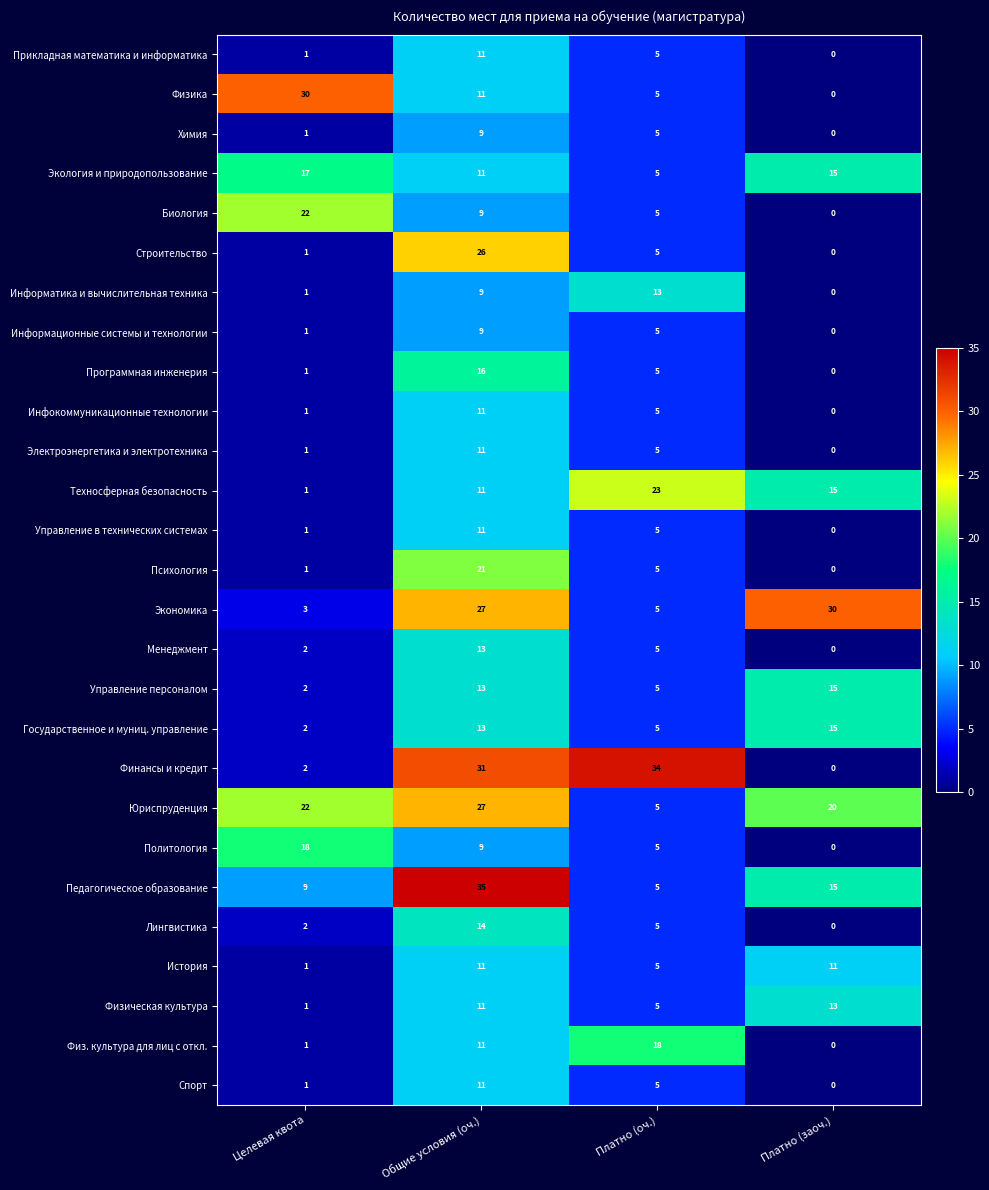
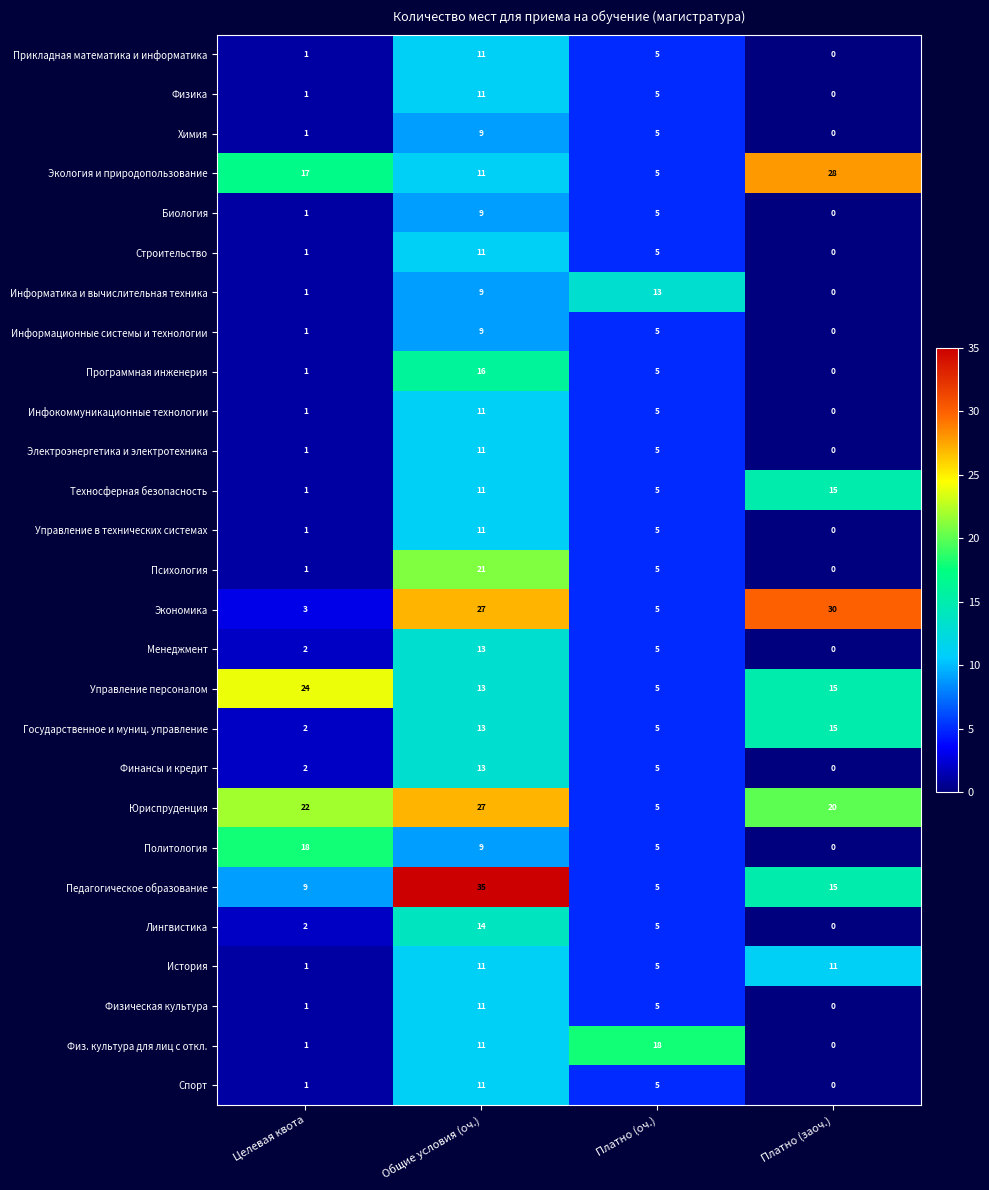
  {
    "Прикладная математика и информатика": {
      "Целевая квота": 1,
      "Общие условия (оч.)": 11,
      "Платно (оч.)": 5,
      "Платно (заоч.)": 0
    },
    "Физика": {
-     "Целевая квота": 30,
+     "Целевая квота": 1,
      "Общие условия (оч.)": 11,
      "Платно (оч.)": 5,
      "Платно (заоч.)": 0
    },
    "Химия": {
      "Целевая квота": 1,
      "Общие условия (оч.)": 9,
      "Платно (оч.)": 5,
      "Платно (заоч.)": 0
    },
    "Экология и природопользование": {
      "Целевая квота": 17,
      "Общие условия (оч.)": 11,
      "Платно (оч.)": 5,
-     "Платно (заоч.)": 15
+     "Платно (заоч.)": 28
    },
    "Биология": {
-     "Целевая квота": 22,
+     "Целевая квота": 1,
      "Общие условия (оч.)": 9,
      "Платно (оч.)": 5,
      "Платно (заоч.)": 0
    },
    "Строительство": {
      "Целевая квота": 1,
-     "Общие условия (оч.)": 26,
+     "Общие условия (оч.)": 11,
      "Платно (оч.)": 5,
      "Платно (заоч.)": 0
    },
    "Информатика и вычислительная техника": {
      "Целевая квота": 1,
      "Общие условия (оч.)": 9,
      "Платно (оч.)": 13,
      "Платно (заоч.)": 0
    },
    "Информационные системы и технологии": {
      "Целевая квота": 1,
      "Общие условия (оч.)": 9,
      "Платно (оч.)": 5,
      "Платно (заоч.)": 0
    },
    "Программная инженерия": {
      "Целевая квота": 1,
      "Общие условия (оч.)": 16,
      "Платно (оч.)": 5,
      "Платно (заоч.)": 0
    },
    "Инфокоммуникационные технологии": {
      "Целевая квота": 1,
      "Общие условия (оч.)": 11,
      "Платно (оч.)": 5,
      "Платно (заоч.)": 0
    },
    "Электроэнергетика и электротехника": {
      "Целевая квота": 1,
      "Общие условия (оч.)": 11,
      "Платно (оч.)": 5,
      "Платно (заоч.)": 0
    },
    "Техносферная безопасность": {
      "Целевая квота": 1,
      "Общие условия (оч.)": 11,
-     "Платно (оч.)": 23,
+     "Платно (оч.)": 5,
      "Платно (заоч.)": 15
    },
    "Управление в технических системах": {
      "Целевая квота": 1,
      "Общие условия (оч.)": 11,
      "Платно (оч.)": 5,
      "Платно (заоч.)": 0
    },
    "Психология": {
      "Целевая квота": 1,
      "Общие условия (оч.)": 21,
      "Платно (оч.)": 5,
      "Платно (заоч.)": 0
    },
    "Экономика": {
      "Целевая квота": 3,
      "Общие условия (оч.)": 27,
      "Платно (оч.)": 5,
      "Платно (заоч.)": 30
    },
    "Менеджмент": {
      "Целевая квота": 2,
      "Общие условия (оч.)": 13,
      "Платно (оч.)": 5,
      "Платно (заоч.)": 0
    },
    "Управление персоналом": {
-     "Целевая квота": 2,
+     "Целевая квота": 24,
      "Общие условия (оч.)": 13,
      "Платно (оч.)": 5,
      "Платно (заоч.)": 15
    },
    "Государственное и муниц. управление": {
      "Целевая квота": 2,
      "Общие условия (оч.)": 13,
      "Платно (оч.)": 5,
      "Платно (заоч.)": 15
    },
    "Финансы и кредит": {
      "Целевая квота": 2,
-     "Общие условия (оч.)": 31,
-     "Платно (оч.)": 34,
+     "Общие условия (оч.)": 13,
+     "Платно (оч.)": 5,
      "Платно (заоч.)": 0
    },
    "Юриспруденция": {
      "Целевая квота": 22,
      "Общие условия (оч.)": 27,
      "Платно (оч.)": 5,
      "Платно (заоч.)": 20
    },
    "Политология": {
      "Целевая квота": 18,
      "Общие условия (оч.)": 9,
      "Платно (оч.)": 5,
      "Платно (заоч.)": 0
    },
    "Педагогическое образование": {
      "Целевая квота": 9,
      "Общие условия (оч.)": 35,
      "Платно (оч.)": 5,
      "Платно (заоч.)": 15
    },
    "Лингвистика": {
      "Целевая квота": 2,
      "Общие условия (оч.)": 14,
      "Платно (оч.)": 5,
      "Платно (заоч.)": 0
    },
    "История": {
      "Целевая квота": 1,
      "Общие условия (оч.)": 11,
      "Платно (оч.)": 5,
      "Платно (заоч.)": 11
    },
    "Физическая культура": {
      "Целевая квота": 1,
      "Общие условия (оч.)": 11,
      "Платно (оч.)": 5,
-     "Платно (заоч.)": 13
+     "Платно (заоч.)": 0
    },
    "Физ. культура для лиц с откл.": {
      "Целевая квота": 1,
      "Общие условия (оч.)": 11,
      "Платно (оч.)": 18,
      "Платно (заоч.)": 0
    },
    "Спорт": {
      "Целевая квота": 1,
      "Общие условия (оч.)": 11,
      "Платно (оч.)": 5,
      "Платно (заоч.)": 0
    }
  }
